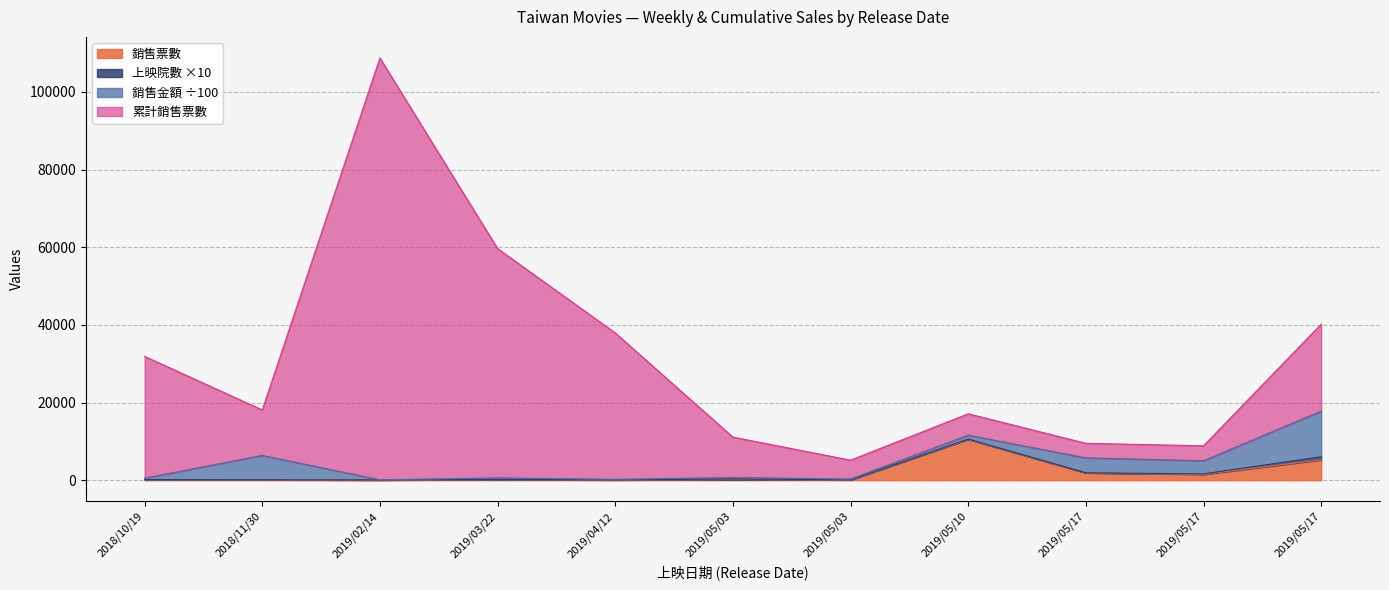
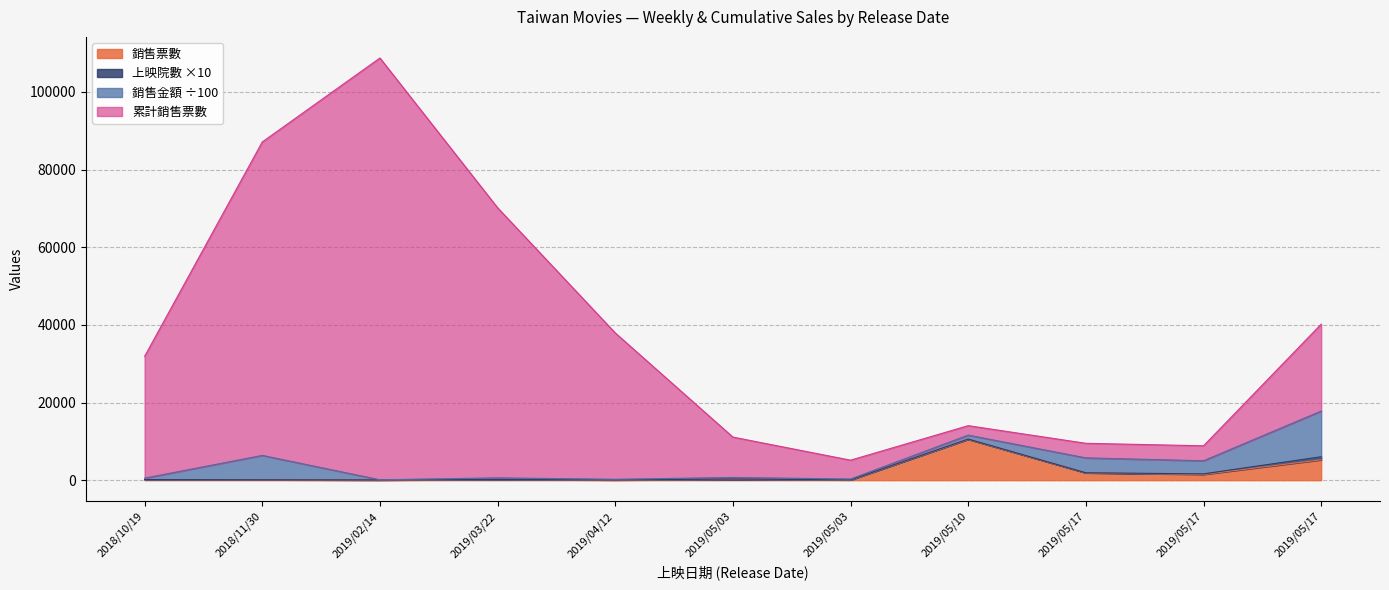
  {
    "銷售金額 ÷100": {
      "2018/11/30": 6000,
      "2019/05/10": 1000
    },
    "累計銷售票數": {
      "2018/10/19": 31000,
-     "2018/11/30": 12000,
+     "2018/11/30": 81000,
      "2019/02/14": 109000,
-     "2019/03/22": 59000,
+     "2019/03/22": 70000,
      "2019/04/12": 38000,
-     "2019/05/10": 5000
+     "2019/05/10": 2000
    }
  }
